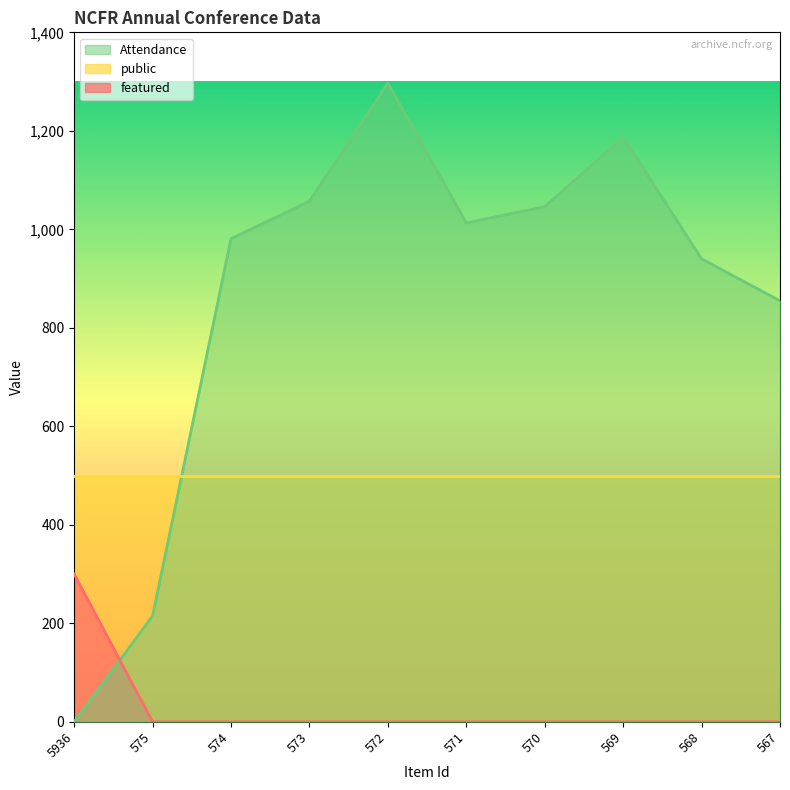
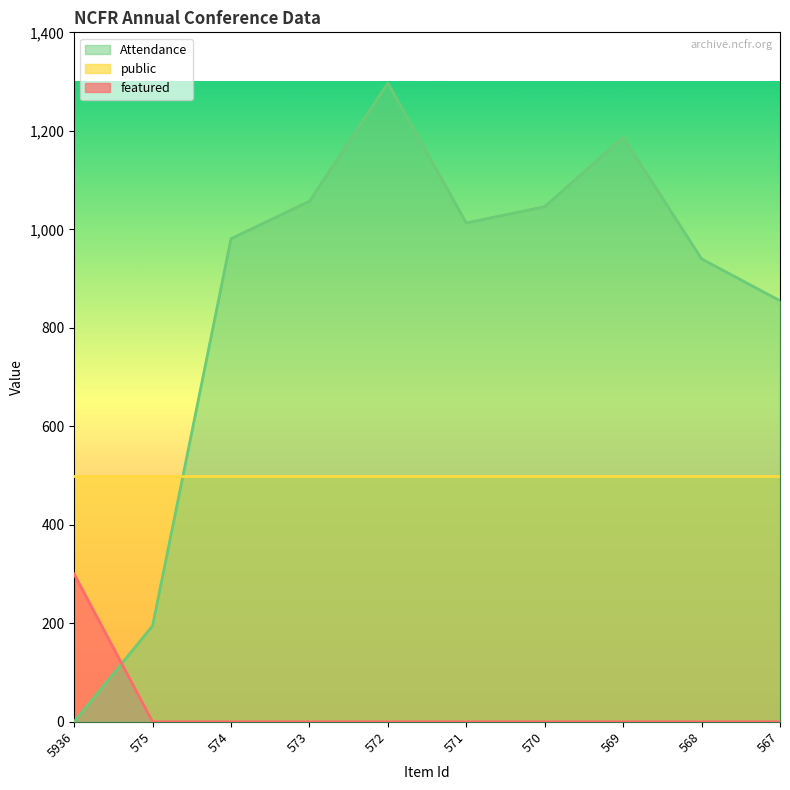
  {
    "Attendance": {
      "5936": "0",
-     "575": "220",
+     "575": "200",
      "574": "980",
      "573": "1,060",
      "572": "1,300",
      "571": "1,010",
      "570": "1,050",
      "569": "1,190",
      "568": "940",
      "567": "860"
    },
    "public": {
      "5936": "500",
      "575": "500",
      "574": "500",
      "573": "500",
      "572": "500",
      "571": "500",
      "570": "500",
      "569": "500",
      "568": "500",
      "567": "500"
    },
    "featured": {
      "5936": "300",
      "575": "0",
      "574": "0",
      "573": "0",
      "572": "0",
      "571": "0",
      "570": "0",
      "569": "0",
      "568": "0",
      "567": "0"
    }
  }
